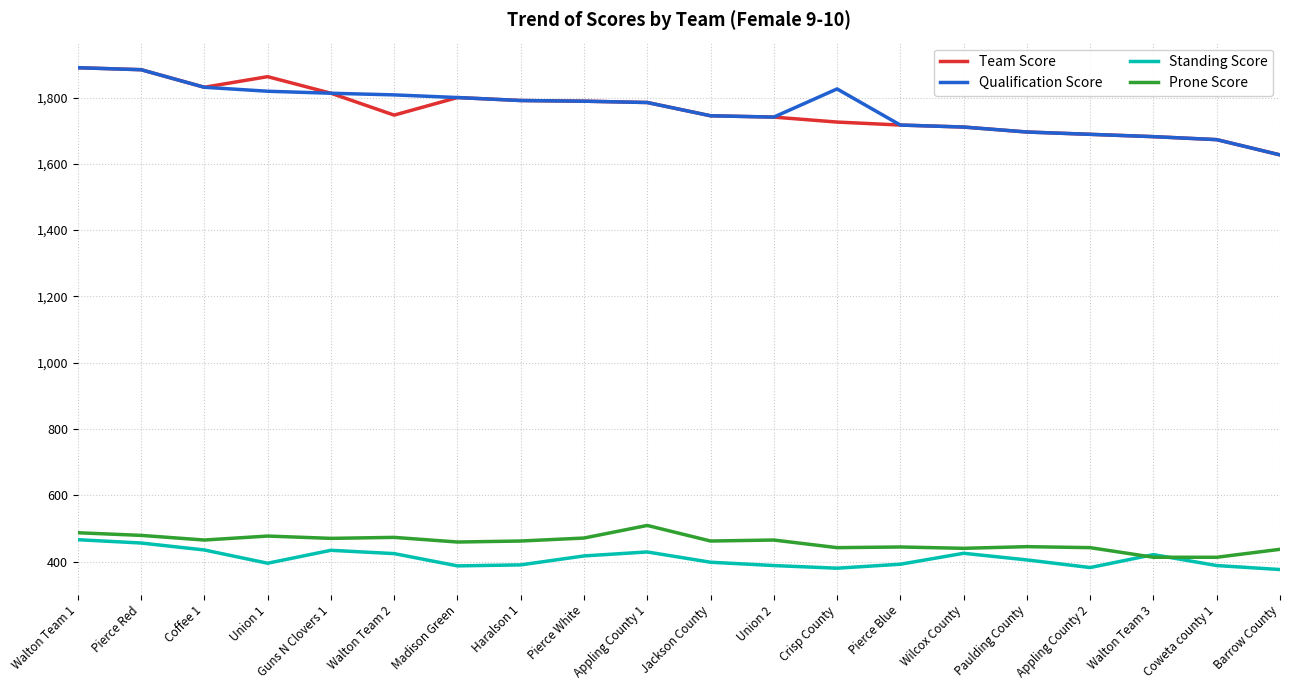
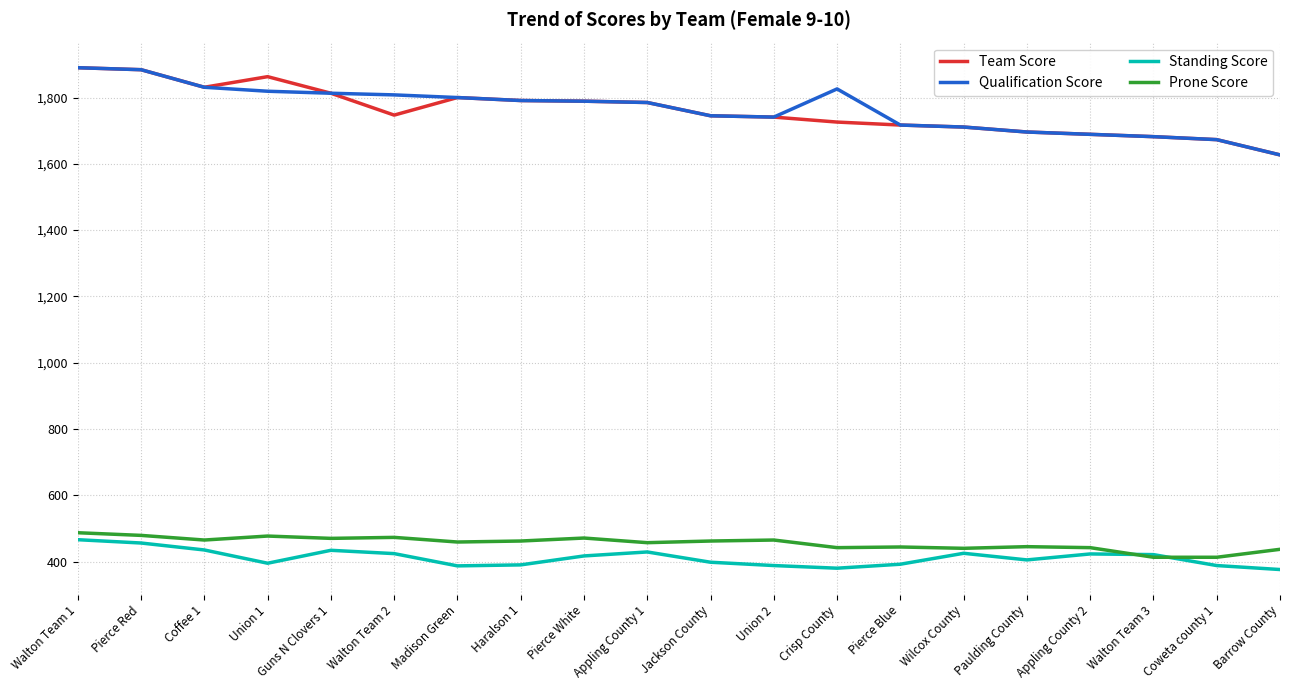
  {
    "Team Score": {
      "Union 1": "1,860",
      "Walton Team 2": "1,750",
      "Crisp County": "1,730"
    },
    "Qualification Score": {
      "Union 1": "1,820",
      "Walton Team 2": "1,810",
      "Crisp County": "1,830"
    },
    "Standing Score": {
      "Walton Team 1": "470",
      "Pierce Red": "460",
      "Coffee 1": "440",
      "Union 1": "400",
      "Guns N Clovers 1": "430",
      "Walton Team 2": "420",
      "Madison Green": "390",
      "Haralson 1": "390",
      "Pierce White": "420",
      "Appling County 1": "430",
      "Jackson County": "400",
      "Union 2": "390",
      "Crisp County": "380",
      "Pierce Blue": "390",
      "Wilcox County": "430",
      "Paulding County": "410",
-     "Appling County 2": "380",
+     "Appling County 2": "420",
      "Walton Team 3": "420",
      "Coweta county 1": "390",
      "Barrow County": "380"
    },
    "Prone Score": {
      "Walton Team 1": "490",
      "Pierce Red": "480",
      "Coffee 1": "470",
      "Union 1": "480",
      "Guns N Clovers 1": "470",
      "Walton Team 2": "470",
      "Madison Green": "460",
      "Haralson 1": "460",
      "Pierce White": "470",
-     "Appling County 1": "510",
+     "Appling County 1": "460",
      "Jackson County": "460",
      "Union 2": "470",
      "Crisp County": "440",
      "Pierce Blue": "440",
      "Wilcox County": "440",
      "Paulding County": "450",
      "Appling County 2": "440",
      "Walton Team 3": "410",
      "Coweta county 1": "410",
      "Barrow County": "440"
    }
  }
